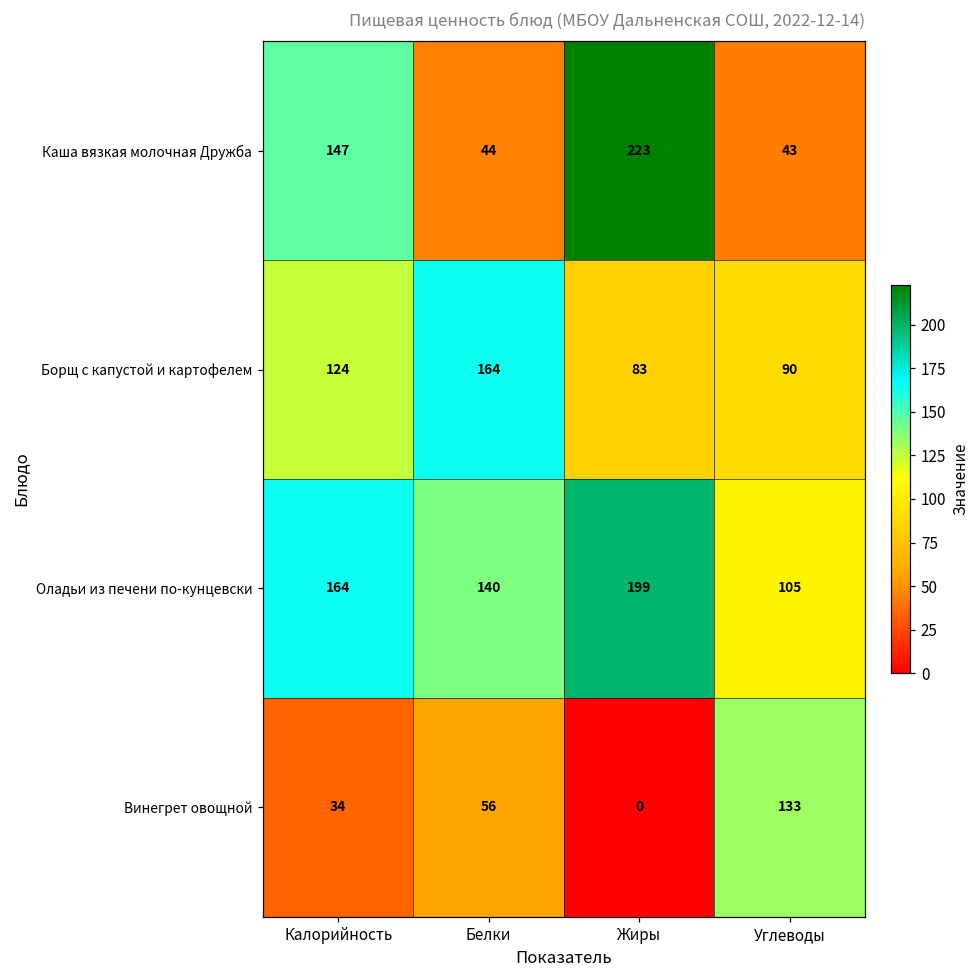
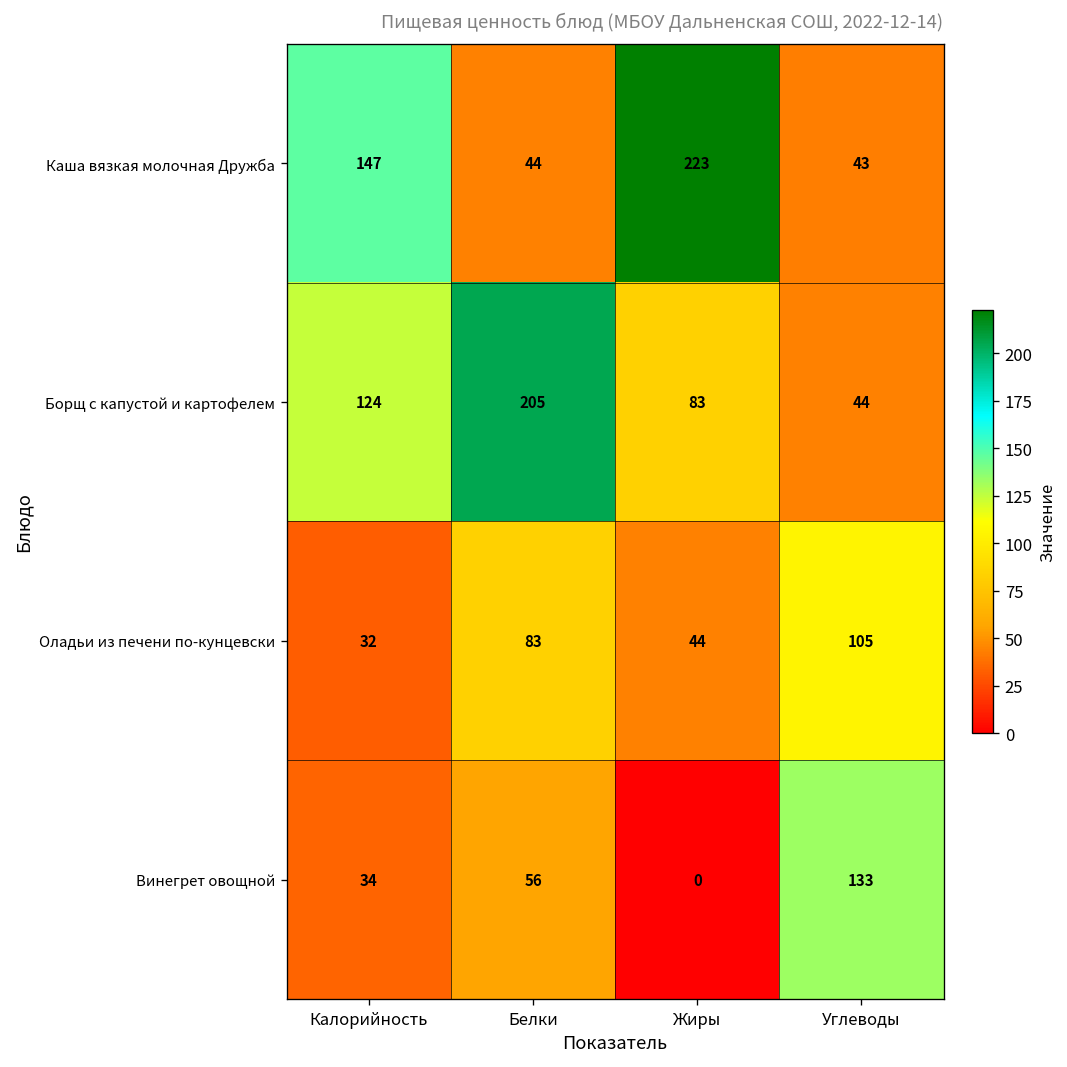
  {
    "Каша вязкая молочная Дружба": {
      "Калорийность": 147,
      "Белки": 44,
      "Жиры": 223,
      "Углеводы": 43
    },
    "Борщ с капустой и картофелем": {
      "Калорийность": 124,
-     "Белки": 164,
+     "Белки": 205,
      "Жиры": 83,
-     "Углеводы": 90
+     "Углеводы": 44
    },
    "Оладьи из печени по-кунцевски": {
-     "Калорийность": 164,
-     "Белки": 140,
-     "Жиры": 199,
+     "Калорийность": 32,
+     "Белки": 83,
+     "Жиры": 44,
      "Углеводы": 105
    },
    "Винегрет овощной": {
      "Калорийность": 34,
      "Белки": 56,
      "Жиры": 0,
      "Углеводы": 133
    }
  }
